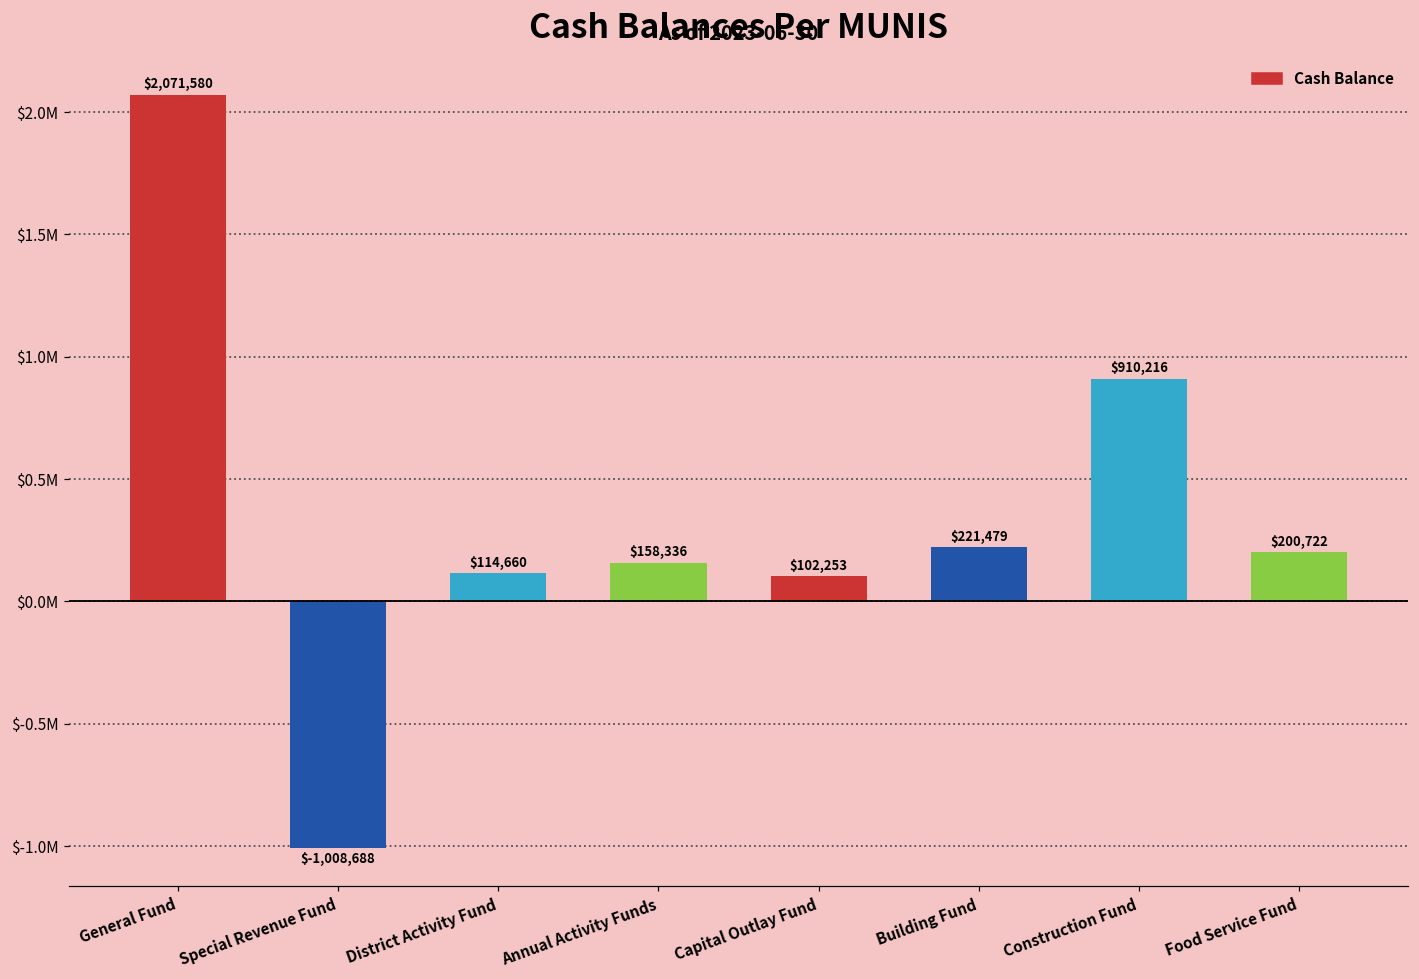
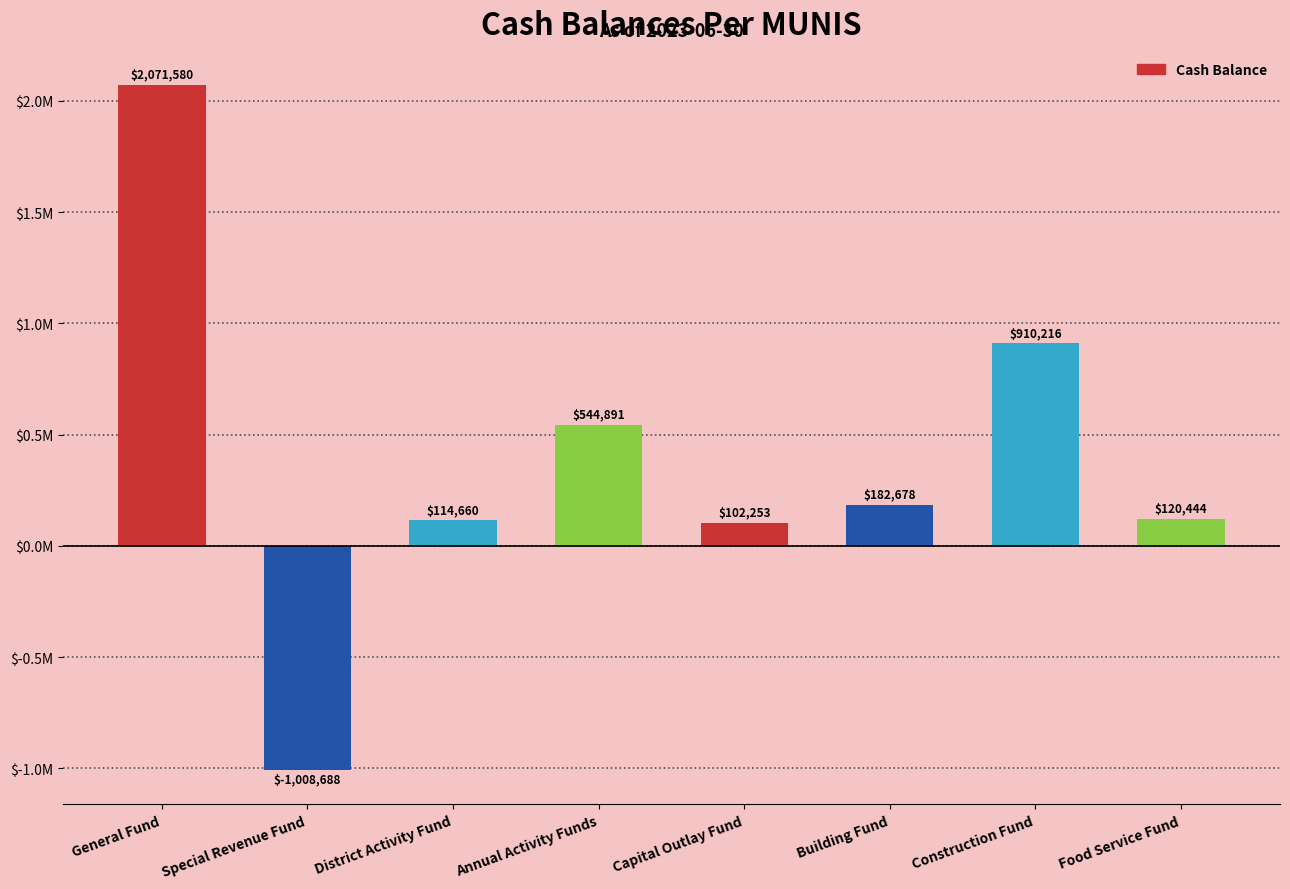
  {
    "General Fund": "$2,071,580",
    "Special Revenue Fund": "$-1,008,688",
    "District Activity Fund": "$114,660",
-   "Annual Activity Funds": "$158,336",
+   "Annual Activity Funds": "$544,891",
    "Capital Outlay Fund": "$102,253",
-   "Building Fund": "$221,479",
+   "Building Fund": "$182,678",
    "Construction Fund": "$910,216",
-   "Food Service Fund": "$200,722"
+   "Food Service Fund": "$120,444"
  }
